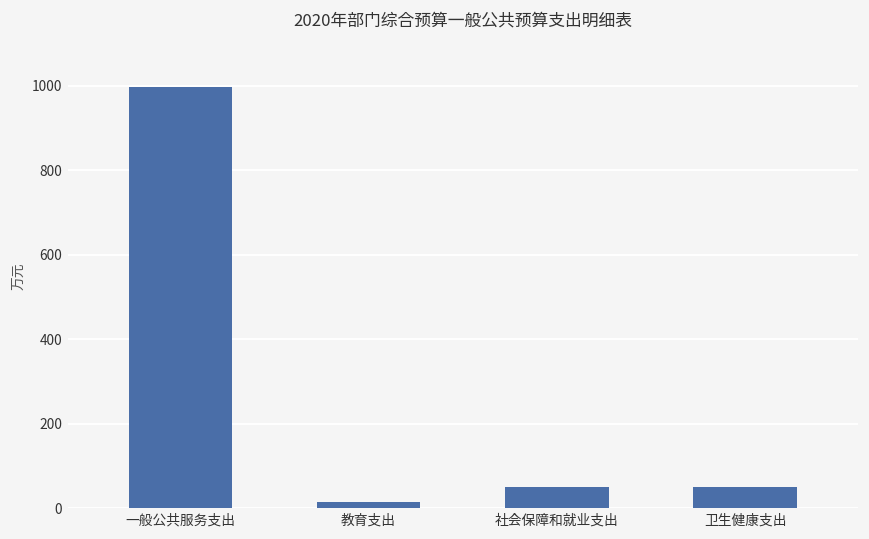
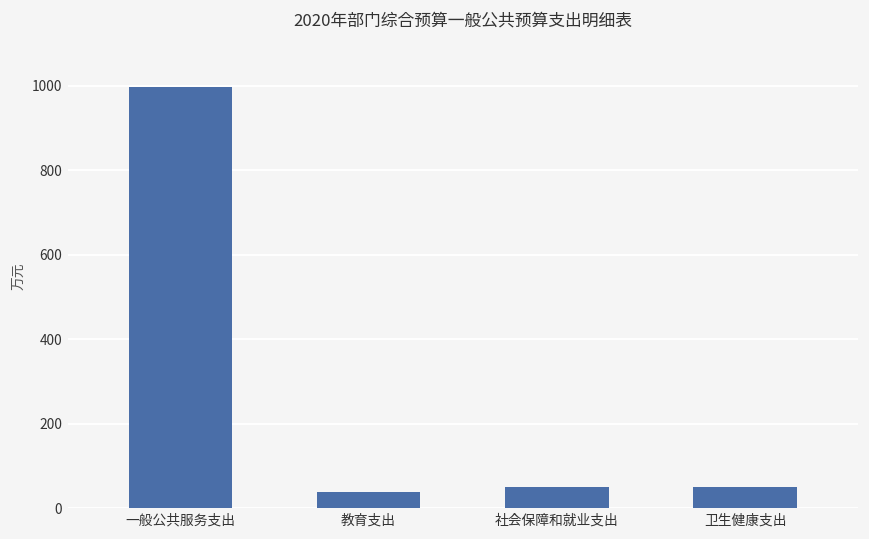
  {
    "一般公共服务支出": 1000,
-   "教育支出": 20,
+   "教育支出": 40,
    "社会保障和就业支出": 50,
    "卫生健康支出": 50
  }
